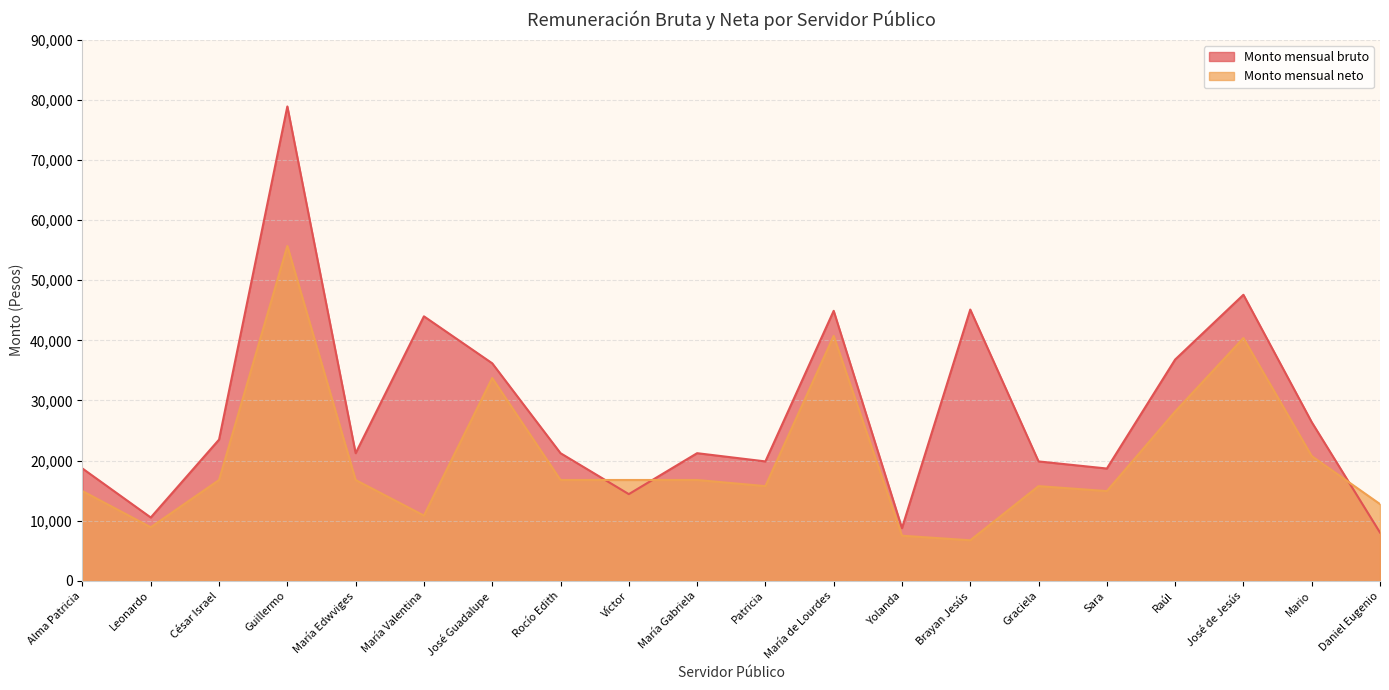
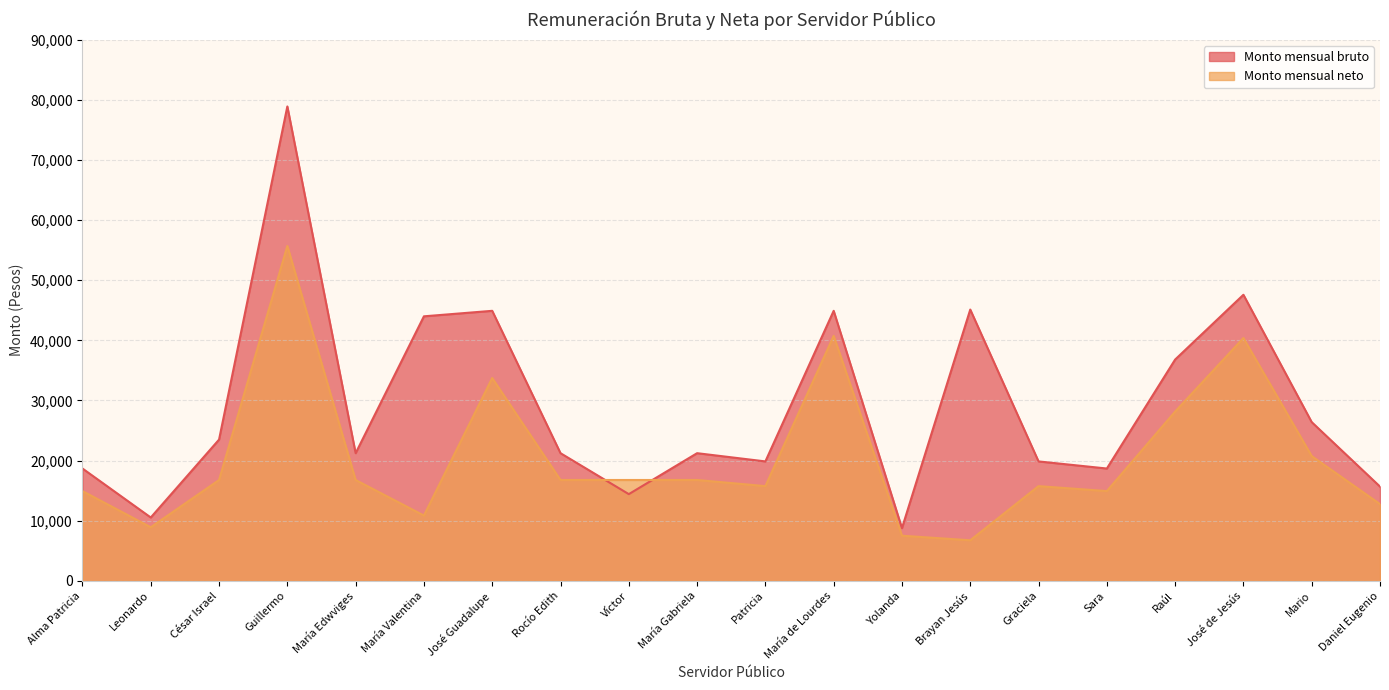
  {
    "Monto mensual bruto": {
      "Alma Patricia": "19,000",
      "Leonardo": "11,000",
      "César Israel": "23,000",
      "Guillermo": "79,000",
      "María Edwviges": "21,000",
      "María Valentina": "44,000",
-     "José Guadalupe": "36,000",
+     "José Guadalupe": "45,000",
      "Rocío Edith": "21,000",
      "Víctor": "14,000",
      "María Gabriela": "21,000",
      "Patricia": "20,000",
      "María de Lourdes": "45,000",
      "Yolanda": "9,000",
      "Brayan Jesús": "45,000",
      "Graciela": "20,000",
      "Sara": "19,000",
      "Raúl": "37,000",
      "José de Jesús": "48,000",
      "Mario": "26,000",
-     "Daniel Eugenio": "8,000"
+     "Daniel Eugenio": "16,000"
    },
    "Monto mensual neto": {
      "Alma Patricia": "15,000",
      "Leonardo": "9,000",
      "César Israel": "17,000",
      "Guillermo": "56,000",
      "María Edwviges": "17,000",
      "María Valentina": "11,000",
      "José Guadalupe": "34,000",
      "Rocío Edith": "17,000",
      "Víctor": "17,000",
      "María Gabriela": "17,000",
      "Patricia": "16,000",
      "María de Lourdes": "41,000",
      "Yolanda": "8,000",
      "Brayan Jesús": "7,000",
      "Graciela": "16,000",
      "Sara": "15,000",
      "Raúl": "28,000",
      "José de Jesús": "40,000",
      "Mario": "21,000",
      "Daniel Eugenio": "13,000"
    }
  }
